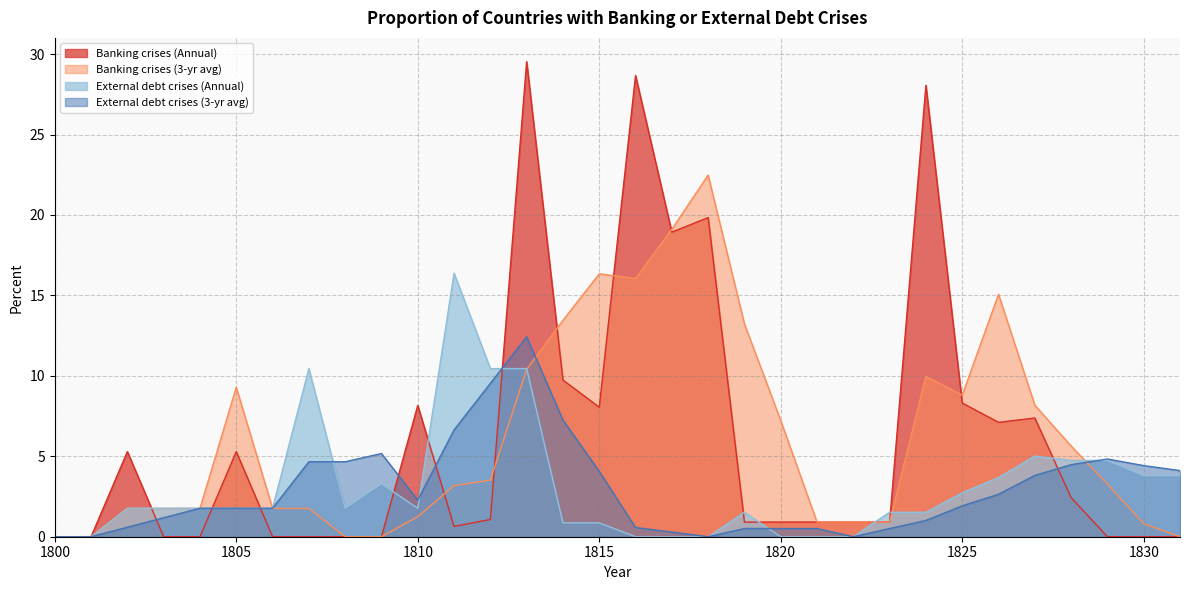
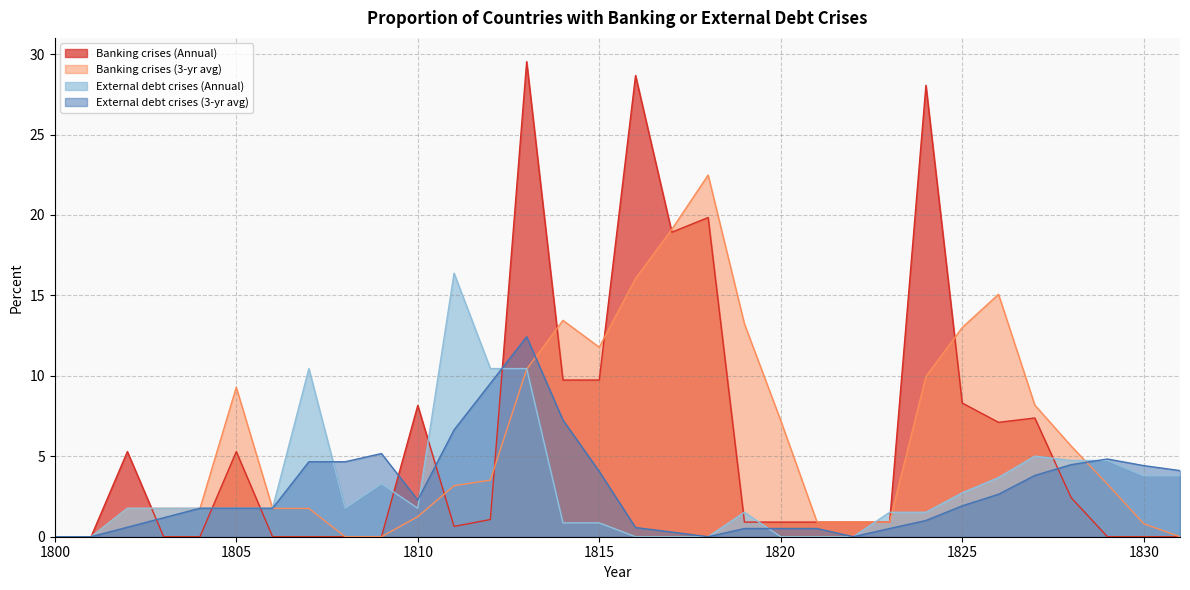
  {
    "Banking crises (Annual)": {
      "1805": 5.3,
      "1810": 8.2,
-     "1815": 8.1,
+     "1815": 9.7,
      "1820": 0.9,
      "1825": 8.3,
      "1830": 0.0
    },
    "Banking crises (3-yr avg)": {
      "1805": 9.3,
      "1810": 1.3,
-     "1815": 16.3,
+     "1815": 11.8,
      "1820": 7.2,
-     "1825": 8.8,
+     "1825": 13.0,
      "1830": 0.8
    }
  }
